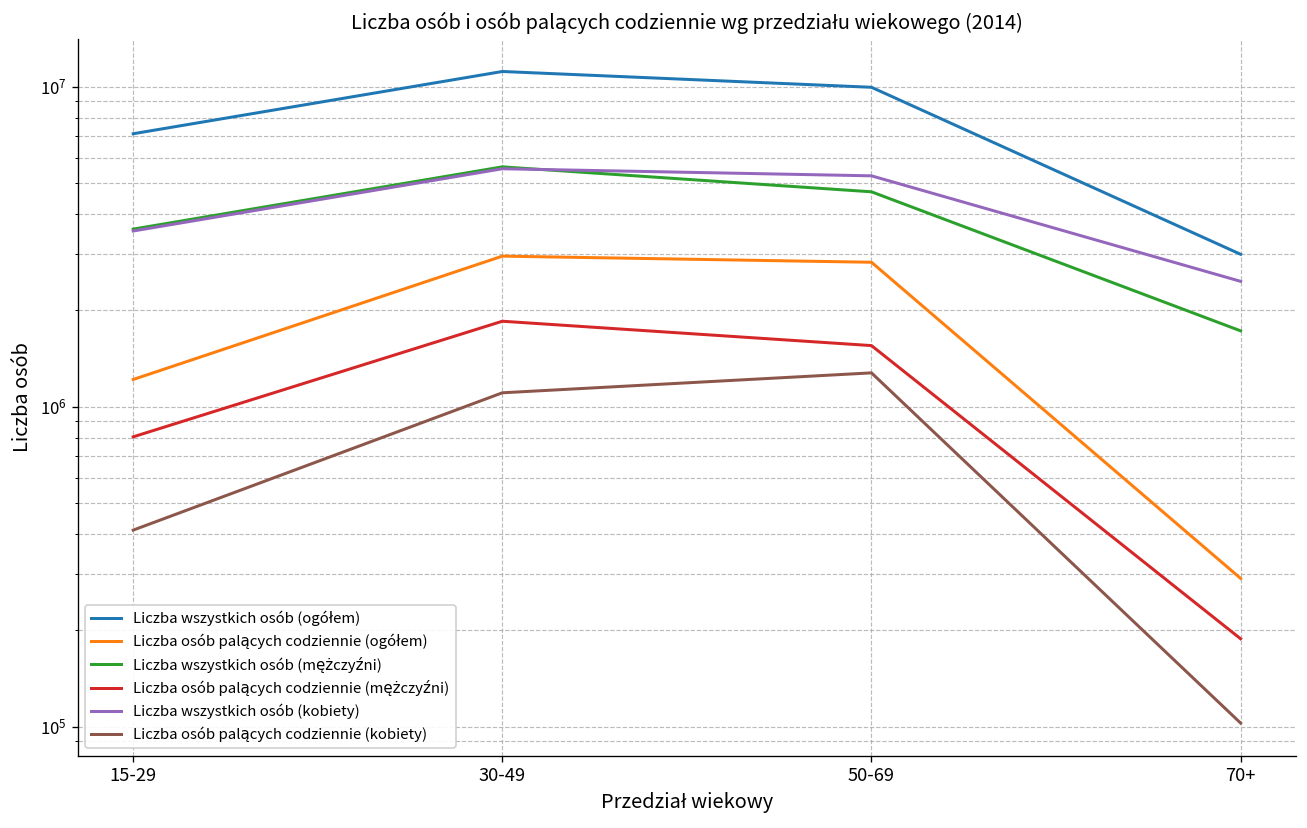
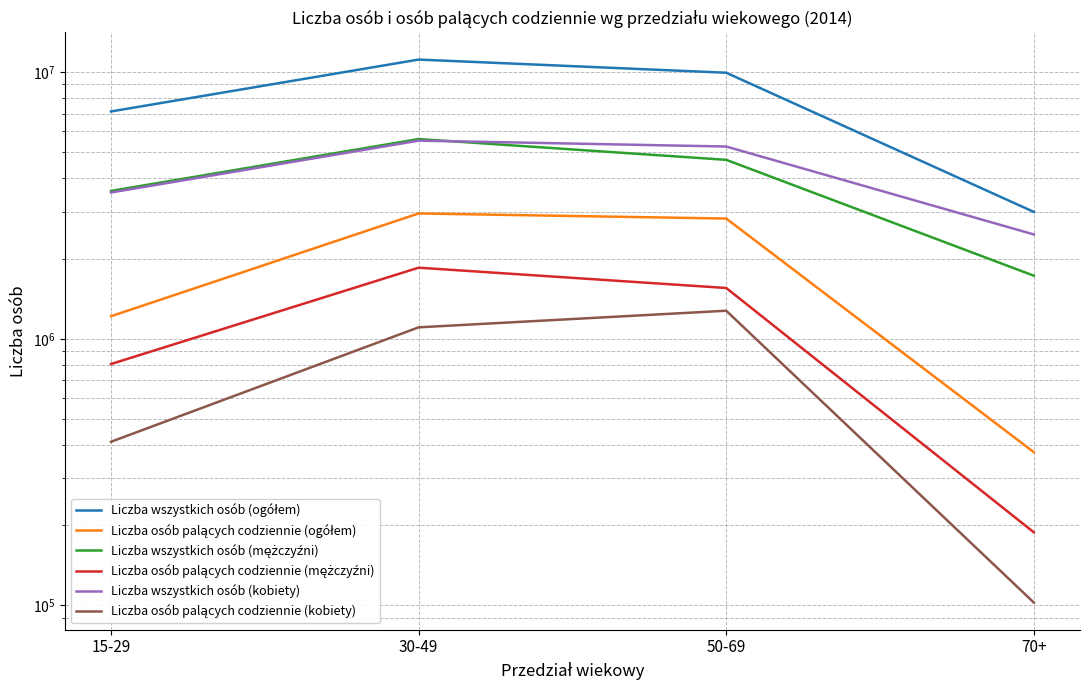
  {
    "Liczba wszystkich osób (ogółem)": {
      "15-29": 7100000,
      "30-49": 11200000,
      "50-69": 10000000,
      "70+": 3000000
    },
    "Liczba osób palących codziennie (ogółem)": {
      "15-29": 1200000,
      "30-49": 3000000,
      "50-69": 2800000,
-     "70+": 290000
+     "70+": 380000
    },
    "Liczba wszystkich osób (mężczyźni)": {
      "50-69": 4700000,
      "70+": 1700000
    },
    "Liczba osób palących codziennie (mężczyźni)": {
      "15-29": 800000,
      "30-49": 1800000,
      "50-69": 1600000,
      "70+": 190000
    },
    "Liczba wszystkich osób (kobiety)": {
      "50-69": 5300000,
      "70+": 2500000
    },
    "Liczba osób palących codziennie (kobiety)": {
      "15-29": 410000,
      "30-49": 1100000,
      "50-69": 1300000,
      "70+": 103000
    }
  }
